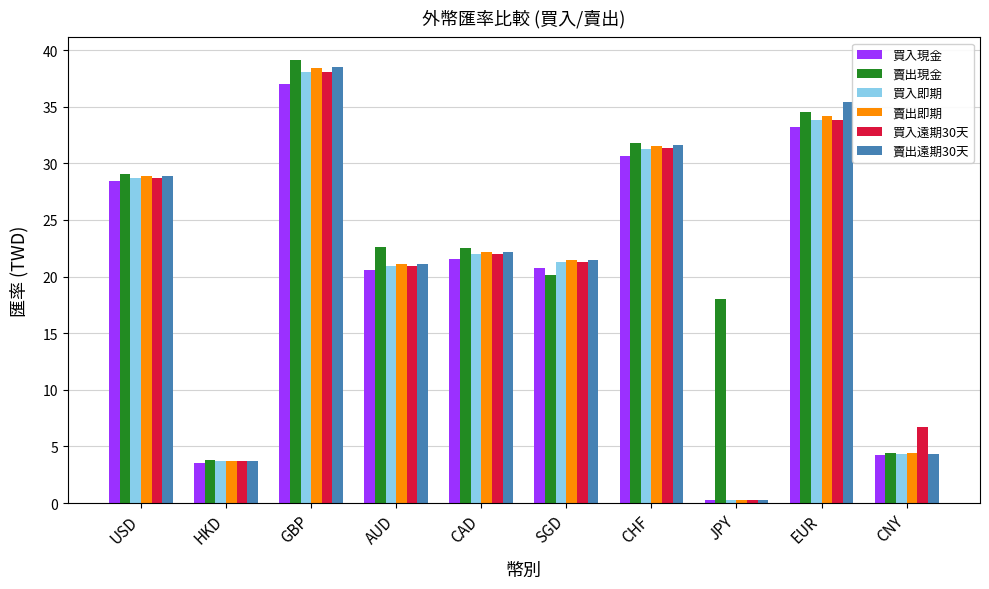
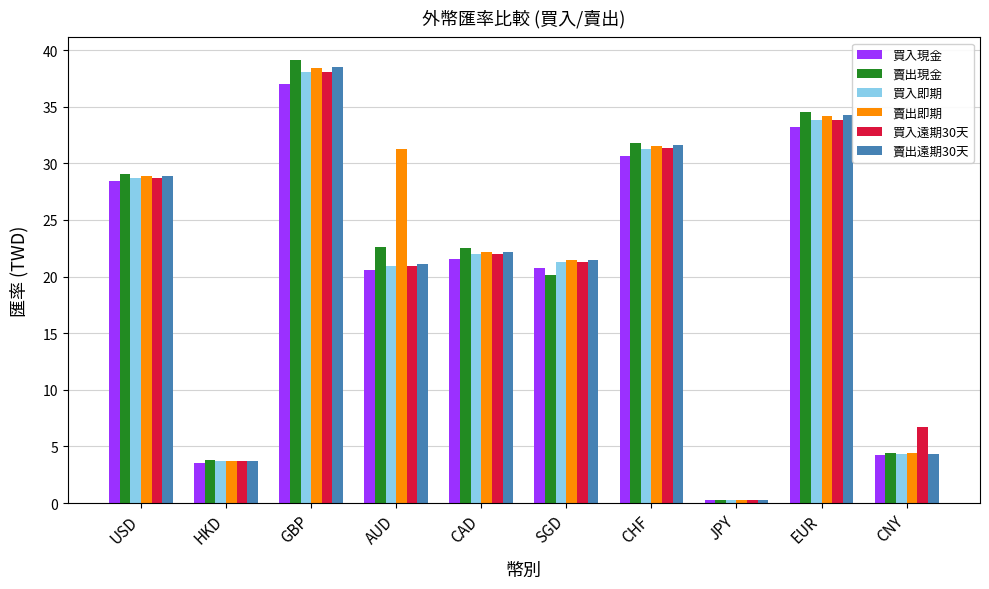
  {
    "買入現金": {
      "USD": 28.4,
      "HKD": 3.6,
      "GBP": 37.0,
      "AUD": 20.6,
      "CAD": 21.6,
      "SGD": 20.8,
      "CHF": 30.6,
      "JPY": 0.3,
      "EUR": 33.2,
      "CNY": 4.3
    },
    "賣出現金": {
      "USD": 29.1,
      "HKD": 3.8,
      "GBP": 39.2,
      "AUD": 22.6,
      "CAD": 22.5,
      "SGD": 20.1,
      "CHF": 31.8,
-     "JPY": 18.0,
+     "JPY": 0.3,
      "EUR": 34.5,
      "CNY": 4.4
    },
    "買入即期": {
      "USD": 28.8,
      "HKD": 3.7,
      "GBP": 38.1,
      "AUD": 20.9,
      "CAD": 22.0,
      "SGD": 21.3,
      "CHF": 31.3,
      "JPY": 0.3,
      "EUR": 33.8,
      "CNY": 4.3
    },
    "賣出即期": {
      "USD": 28.9,
      "HKD": 3.7,
      "GBP": 38.5,
-     "AUD": 21.1,
+     "AUD": 31.3,
      "CAD": 22.2,
      "SGD": 21.5,
      "CHF": 31.6,
      "JPY": 0.3,
      "EUR": 34.2,
      "CNY": 4.4
    },
    "買入遠期30天": {
      "USD": 28.7,
      "HKD": 3.7,
      "GBP": 38.0,
      "AUD": 20.9,
      "CAD": 22.0,
      "SGD": 21.3,
      "CHF": 31.3,
      "JPY": 0.3,
      "EUR": 33.8,
      "CNY": 6.8
    },
    "賣出遠期30天": {
      "USD": 28.9,
      "HKD": 3.7,
      "GBP": 38.5,
      "AUD": 21.1,
      "CAD": 22.2,
      "SGD": 21.5,
      "CHF": 31.6,
      "JPY": 0.3,
-     "EUR": 35.4,
+     "EUR": 34.2,
      "CNY": 4.4
    }
  }
